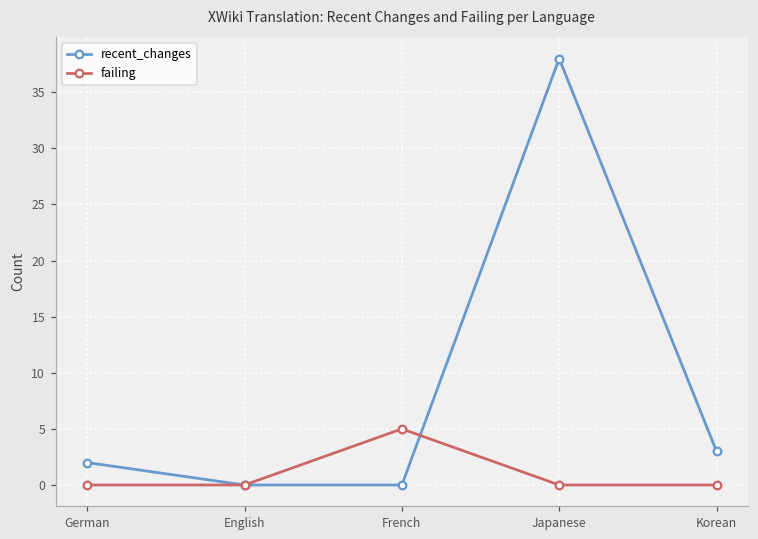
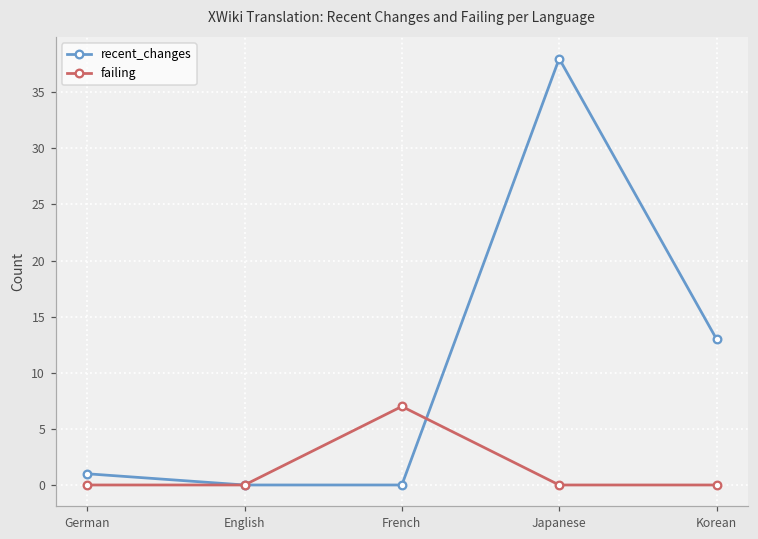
  {
    "recent_changes": {
-     "German": 2,
+     "German": 1,
      "French": 0,
      "Japanese": 38,
-     "Korean": 3
+     "Korean": 13
    },
    "failing": {
      "German": 0,
-     "French": 5,
+     "French": 7,
      "Japanese": 0,
      "Korean": 0
    }
  }
